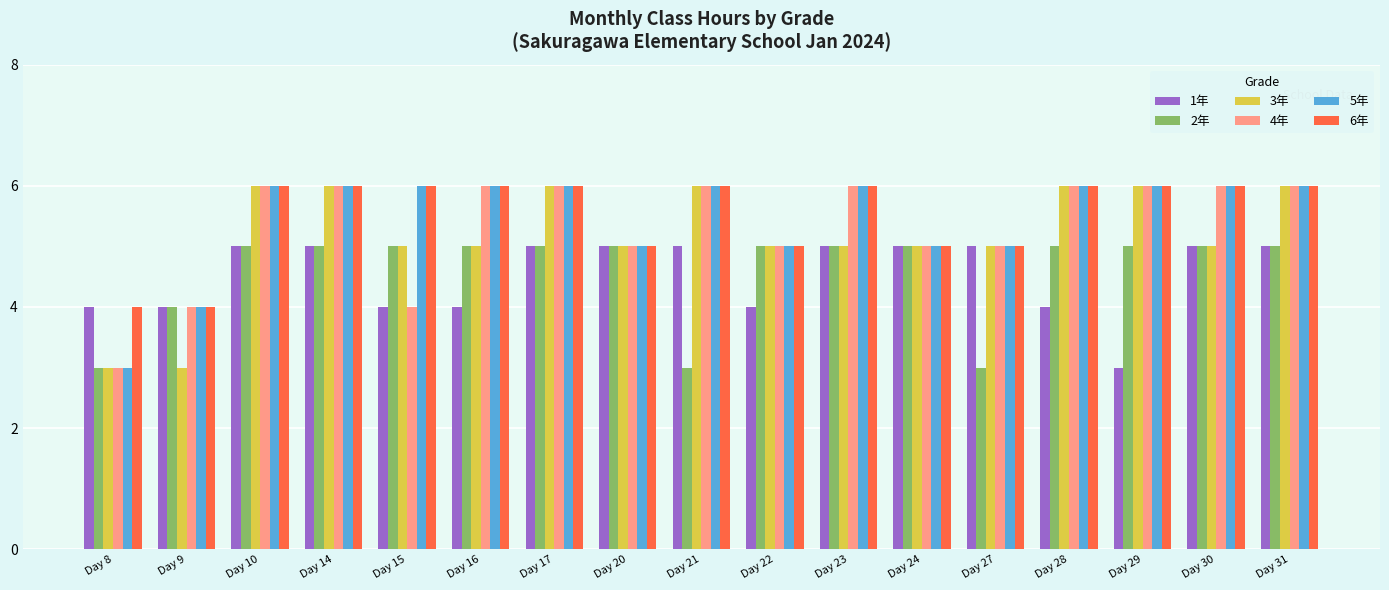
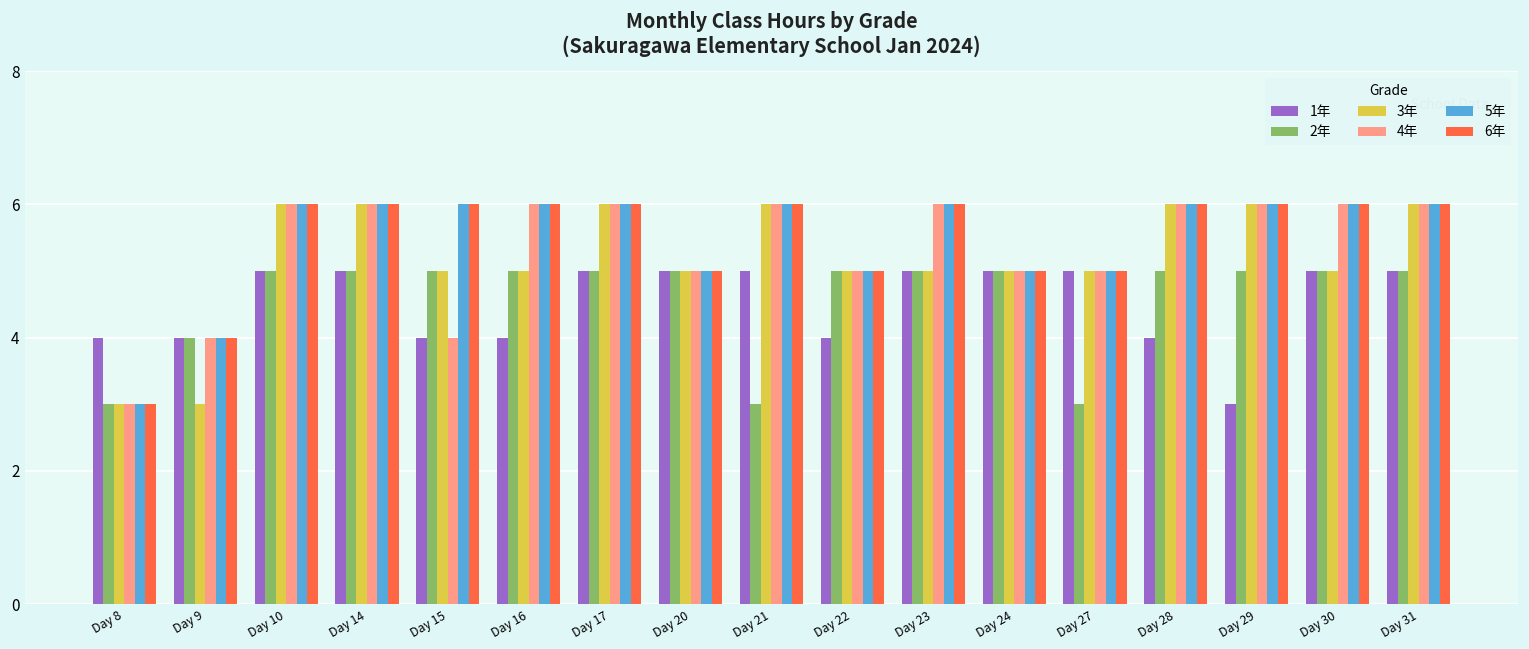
  {
    "1年": {
      "Day 8": 4,
      "Day 9": 4,
      "Day 10": 5,
      "Day 14": 5,
      "Day 15": 4,
      "Day 16": 4,
      "Day 17": 5,
      "Day 20": 5,
      "Day 21": 5,
      "Day 22": 4,
      "Day 23": 5,
      "Day 24": 5,
      "Day 27": 5,
      "Day 28": 4,
      "Day 29": 3,
      "Day 30": 5,
      "Day 31": 5
    },
    "2年": {
      "Day 8": 3,
      "Day 9": 4,
      "Day 10": 5,
      "Day 14": 5,
      "Day 15": 5,
      "Day 16": 5,
      "Day 17": 5,
      "Day 20": 5,
      "Day 21": 3,
      "Day 22": 5,
      "Day 23": 5,
      "Day 24": 5,
      "Day 27": 3,
      "Day 28": 5,
      "Day 29": 5,
      "Day 30": 5,
      "Day 31": 5
    },
    "3年": {
      "Day 8": 3,
      "Day 9": 3,
      "Day 10": 6,
      "Day 14": 6,
      "Day 15": 5,
      "Day 16": 5,
      "Day 17": 6,
      "Day 20": 5,
      "Day 21": 6,
      "Day 22": 5,
      "Day 23": 5,
      "Day 24": 5,
      "Day 27": 5,
      "Day 28": 6,
      "Day 29": 6,
      "Day 30": 5,
      "Day 31": 6
    },
    "4年": {
      "Day 8": 3,
      "Day 9": 4,
      "Day 10": 6,
      "Day 14": 6,
      "Day 15": 4,
      "Day 16": 6,
      "Day 17": 6,
      "Day 20": 5,
      "Day 21": 6,
      "Day 22": 5,
      "Day 23": 6,
      "Day 24": 5,
      "Day 27": 5,
      "Day 28": 6,
      "Day 29": 6,
      "Day 30": 6,
      "Day 31": 6
    },
    "5年": {
      "Day 8": 3,
      "Day 9": 4,
      "Day 10": 6,
      "Day 14": 6,
      "Day 15": 6,
      "Day 16": 6,
      "Day 17": 6,
      "Day 20": 5,
      "Day 21": 6,
      "Day 22": 5,
      "Day 23": 6,
      "Day 24": 5,
      "Day 27": 5,
      "Day 28": 6,
      "Day 29": 6,
      "Day 30": 6,
      "Day 31": 6
    },
    "6年": {
-     "Day 8": 4,
+     "Day 8": 3,
      "Day 9": 4,
      "Day 10": 6,
      "Day 14": 6,
      "Day 15": 6,
      "Day 16": 6,
      "Day 17": 6,
      "Day 20": 5,
      "Day 21": 6,
      "Day 22": 5,
      "Day 23": 6,
      "Day 24": 5,
      "Day 27": 5,
      "Day 28": 6,
      "Day 29": 6,
      "Day 30": 6,
      "Day 31": 6
    }
  }
